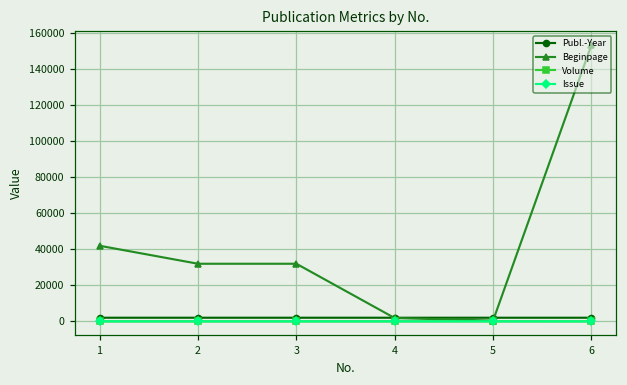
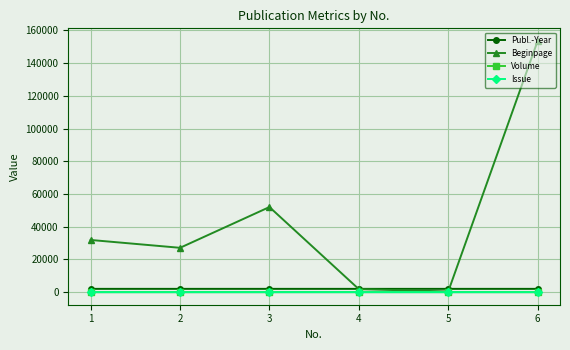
  {
    "Publ.-Year": {
      "1": 2000,
      "2": 2000,
      "3": 2000,
      "5": 2000,
      "6": 2000
    },
    "Beginpage": {
-     "1": 42000,
-     "2": 32000,
-     "3": 32000
+     "1": 32000,
+     "2": 27000,
+     "3": 52000
    },
    "Issue": {
      "1": 0,
      "2": 0,
      "3": 0,
      "4": 0,
      "6": 0
    }
  }
